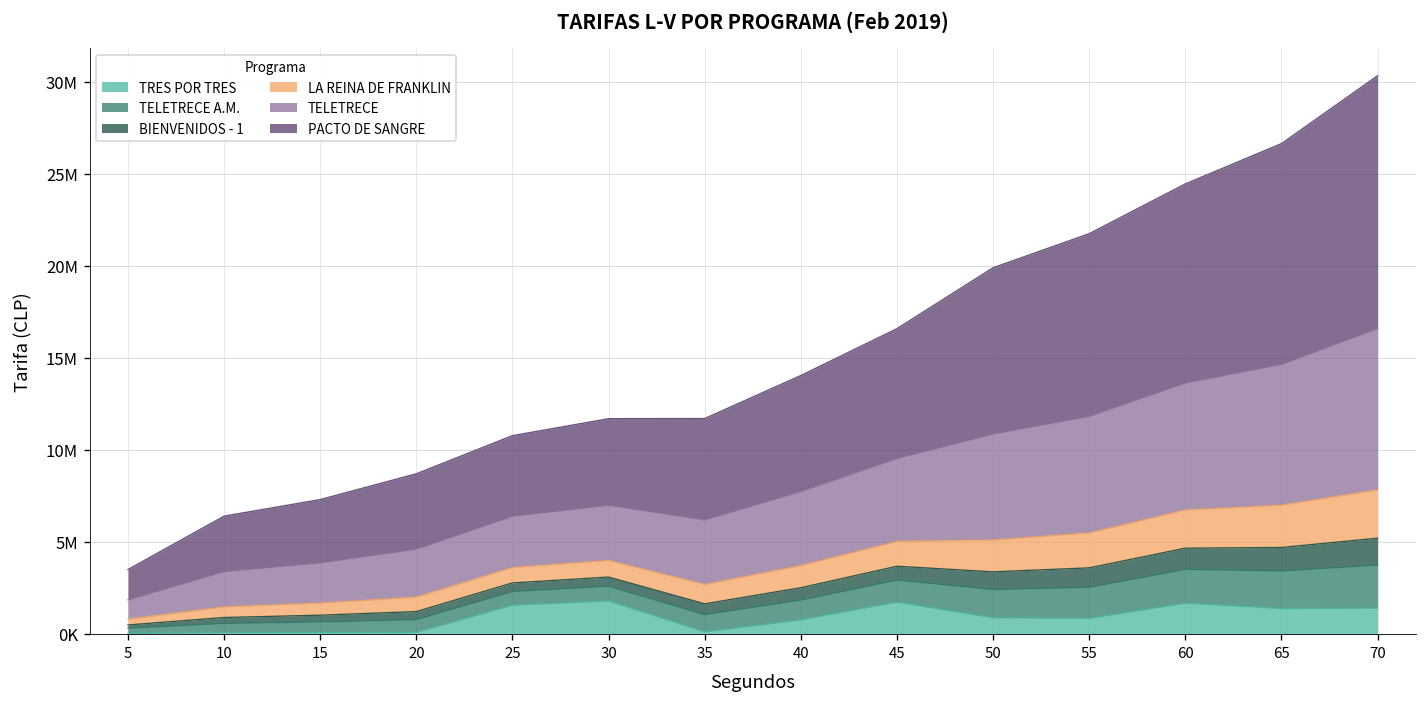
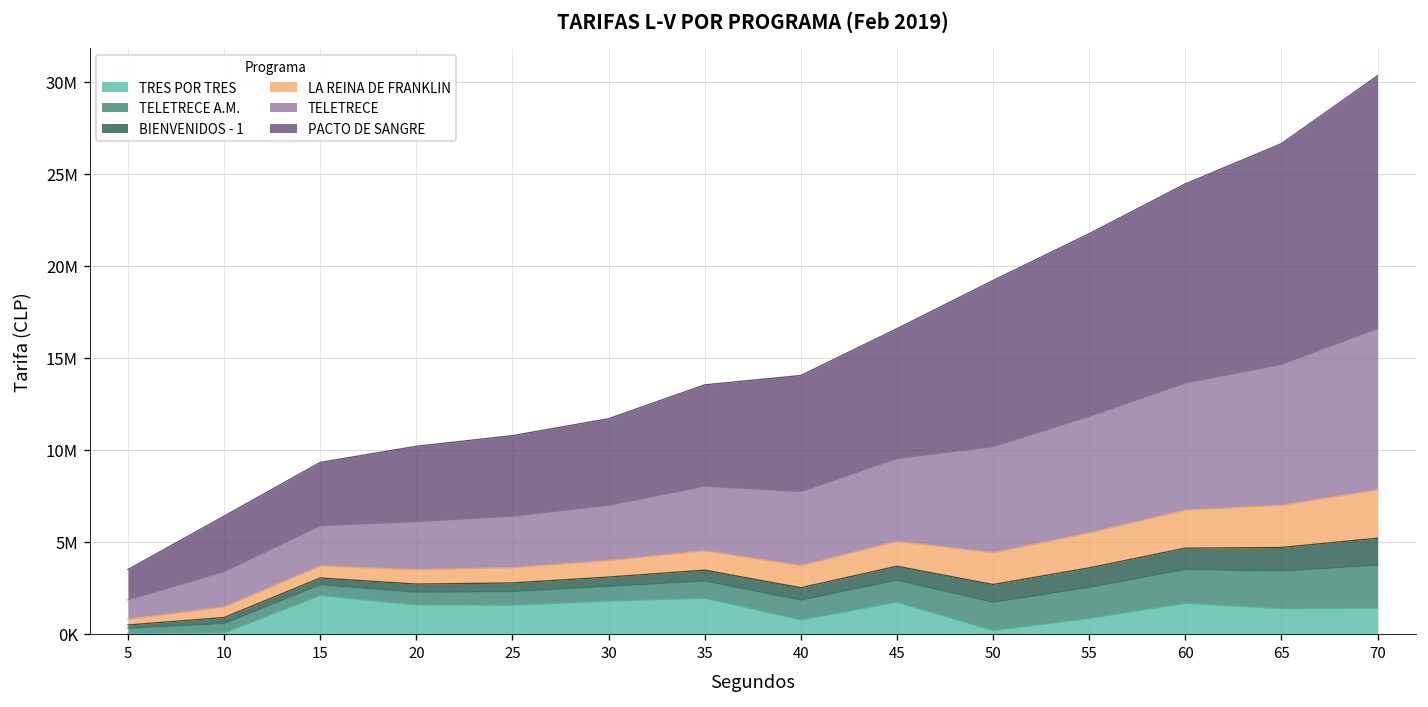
  {
    "TRES POR TRES": {
      "5": 0,
      "10": 100000,
-     "15": 100000,
-     "20": 100000,
+     "15": 2100000,
+     "20": 1600000,
      "25": 1600000,
      "30": 1800000,
-     "35": 100000,
+     "35": 1900000,
      "40": 800000,
      "45": 1700000,
-     "50": 900000,
+     "50": 200000,
      "55": 800000,
      "60": 1700000,
      "65": 1400000,
      "70": 1400000
    },
    "TELETRECE A.M.": {
      "5": 300000,
      "10": 500000,
      "15": 600000,
      "20": 700000,
      "25": 700000,
      "30": 800000,
      "35": 900000,
      "40": 1100000,
      "45": 1200000,
      "50": 1500000,
      "55": 1700000,
      "60": 1800000,
      "65": 2000000,
      "70": 2300000
    },
    "BIENVENIDOS - 1": {
      "5": 200000,
      "10": 300000,
      "15": 400000,
      "20": 400000,
      "25": 500000,
      "30": 500000,
      "35": 600000,
      "40": 700000,
      "45": 800000,
      "50": 1000000,
      "55": 1100000,
      "60": 1200000,
      "65": 1300000,
      "70": 1500000
    },
    "LA REINA DE FRANKLIN": {
      "5": 300000,
      "10": 600000,
      "15": 700000,
      "20": 800000,
      "25": 800000,
      "30": 900000,
      "35": 1100000,
      "40": 1200000,
      "45": 1400000,
      "50": 1700000,
      "55": 1900000,
      "60": 2100000,
      "65": 2300000,
      "70": 2600000
    },
    "TELETRECE": {
      "5": 1100000,
      "10": 1900000,
      "15": 2200000,
      "20": 2600000,
      "25": 2800000,
      "30": 3000000,
      "35": 3500000,
      "40": 4000000,
      "45": 4500000,
      "50": 5800000,
      "55": 6300000,
      "60": 6900000,
      "65": 7700000,
      "70": 8800000
    },
    "PACTO DE SANGRE": {
      "5": 1600000,
      "10": 3000000,
      "15": 3400000,
      "20": 4100000,
      "25": 4400000,
      "30": 4700000,
      "35": 5500000,
      "40": 6300000,
      "45": 7100000,
      "50": 9000000,
      "55": 9900000,
      "60": 10800000,
      "65": 12000000,
      "70": 13700000
    }
  }
